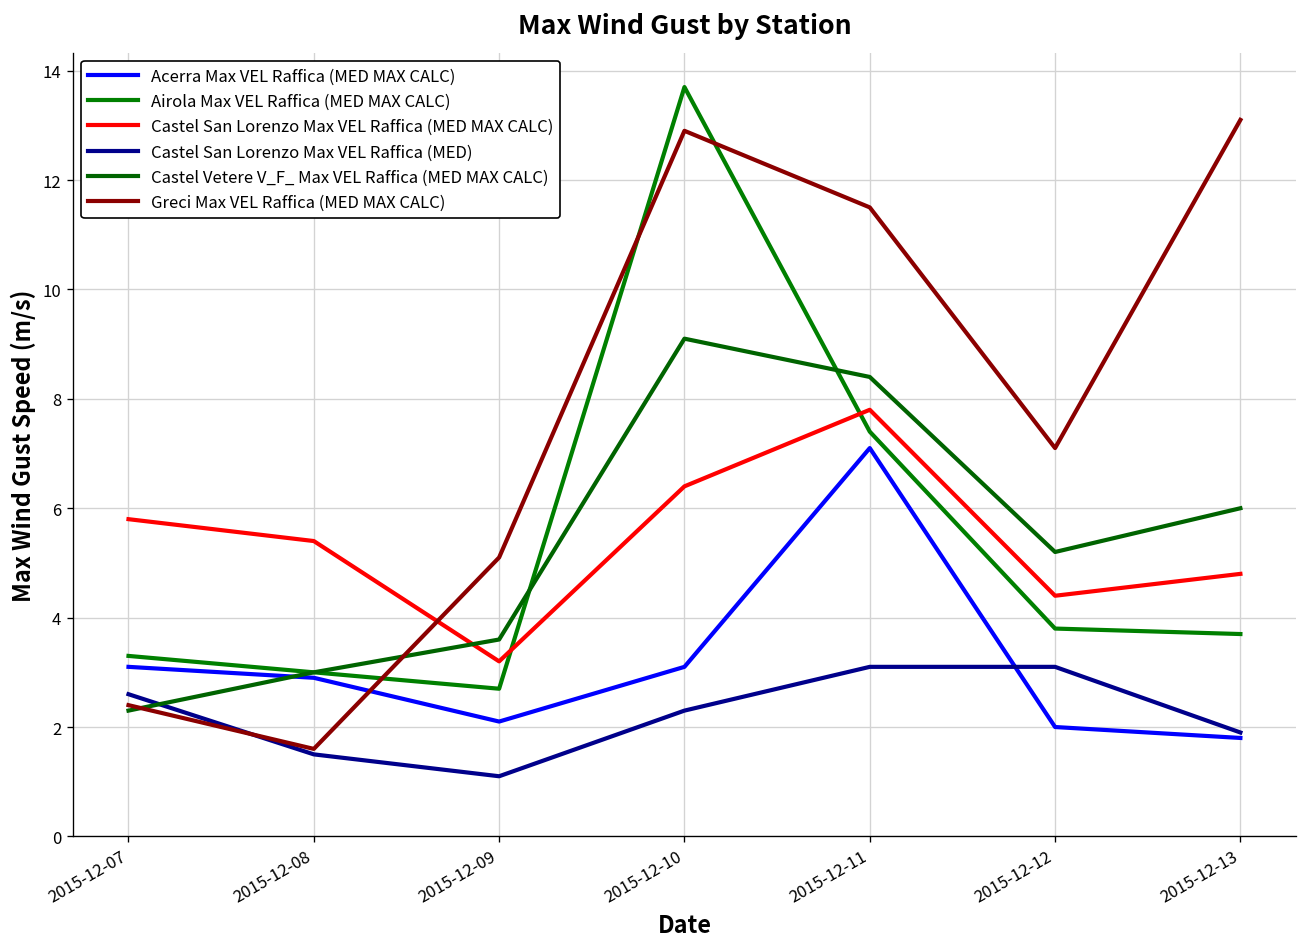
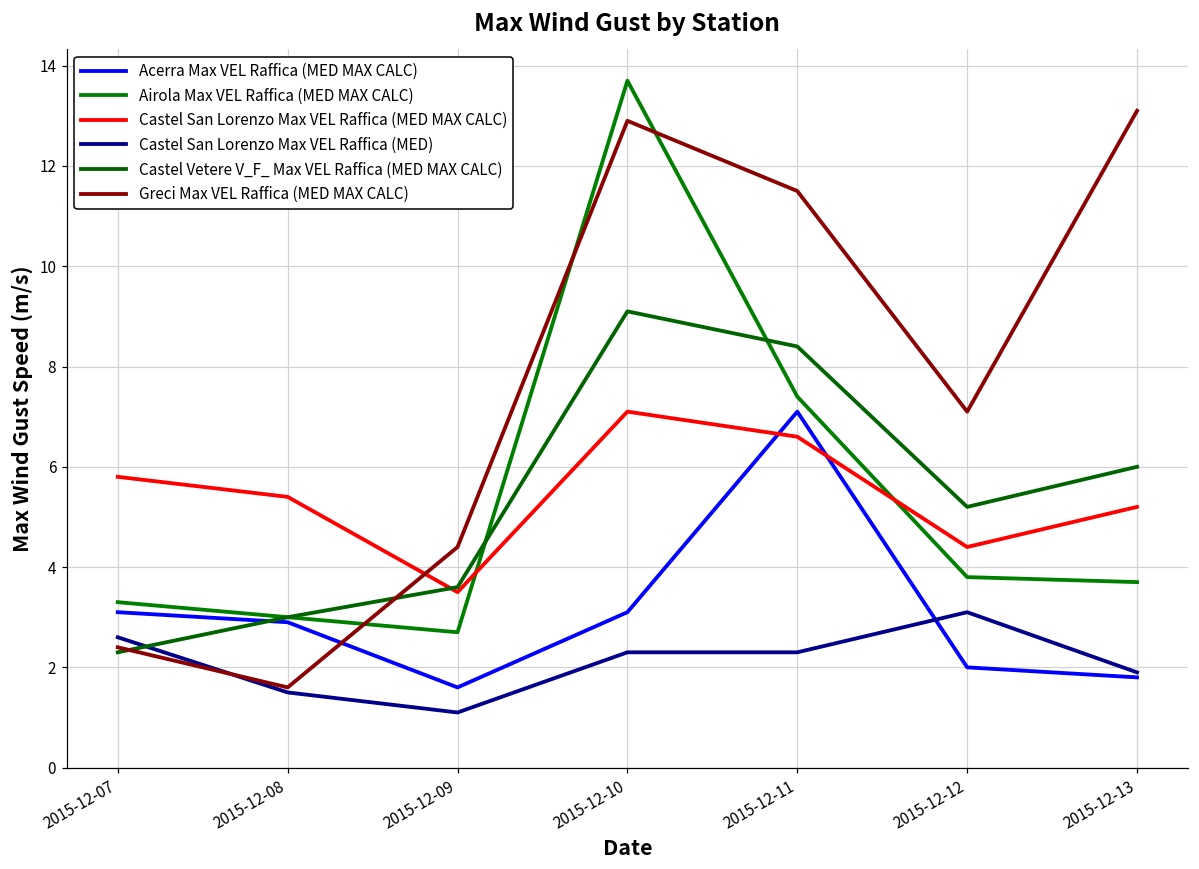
  {
    "Acerra Max VEL Raffica (MED MAX CALC)": {
      "2015-12-07": 3.1,
      "2015-12-08": 2.9,
-     "2015-12-09": 2.1,
+     "2015-12-09": 1.6,
      "2015-12-10": 3.1,
      "2015-12-11": 7.1,
      "2015-12-12": 2.0,
      "2015-12-13": 1.8
    },
    "Castel San Lorenzo Max VEL Raffica (MED MAX CALC)": {
      "2015-12-07": 5.8,
      "2015-12-08": 5.4,
-     "2015-12-09": 3.2,
-     "2015-12-10": 6.4,
-     "2015-12-11": 7.8,
+     "2015-12-09": 3.5,
+     "2015-12-10": 7.1,
+     "2015-12-11": 6.6,
      "2015-12-12": 4.4,
-     "2015-12-13": 4.8
+     "2015-12-13": 5.2
    },
    "Castel San Lorenzo Max VEL Raffica (MED)": {
      "2015-12-07": 2.6,
      "2015-12-08": 1.5,
      "2015-12-09": 1.1,
      "2015-12-10": 2.3,
-     "2015-12-11": 3.1,
+     "2015-12-11": 2.3,
      "2015-12-12": 3.1,
      "2015-12-13": 1.9
    },
    "Greci Max VEL Raffica (MED MAX CALC)": {
      "2015-12-07": 2.4,
      "2015-12-08": 1.6,
-     "2015-12-09": 5.1,
+     "2015-12-09": 4.4,
      "2015-12-10": 12.9,
      "2015-12-11": 11.5,
      "2015-12-12": 7.1,
      "2015-12-13": 13.1
    }
  }
